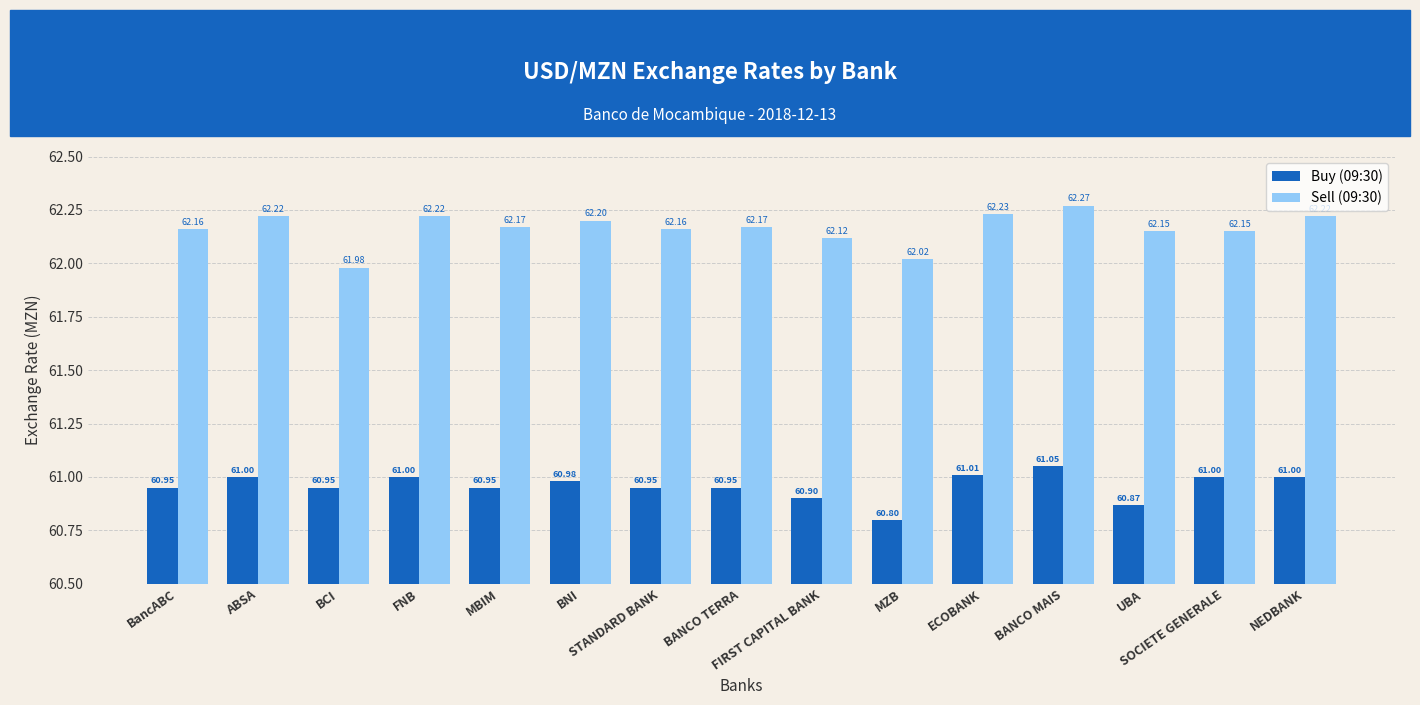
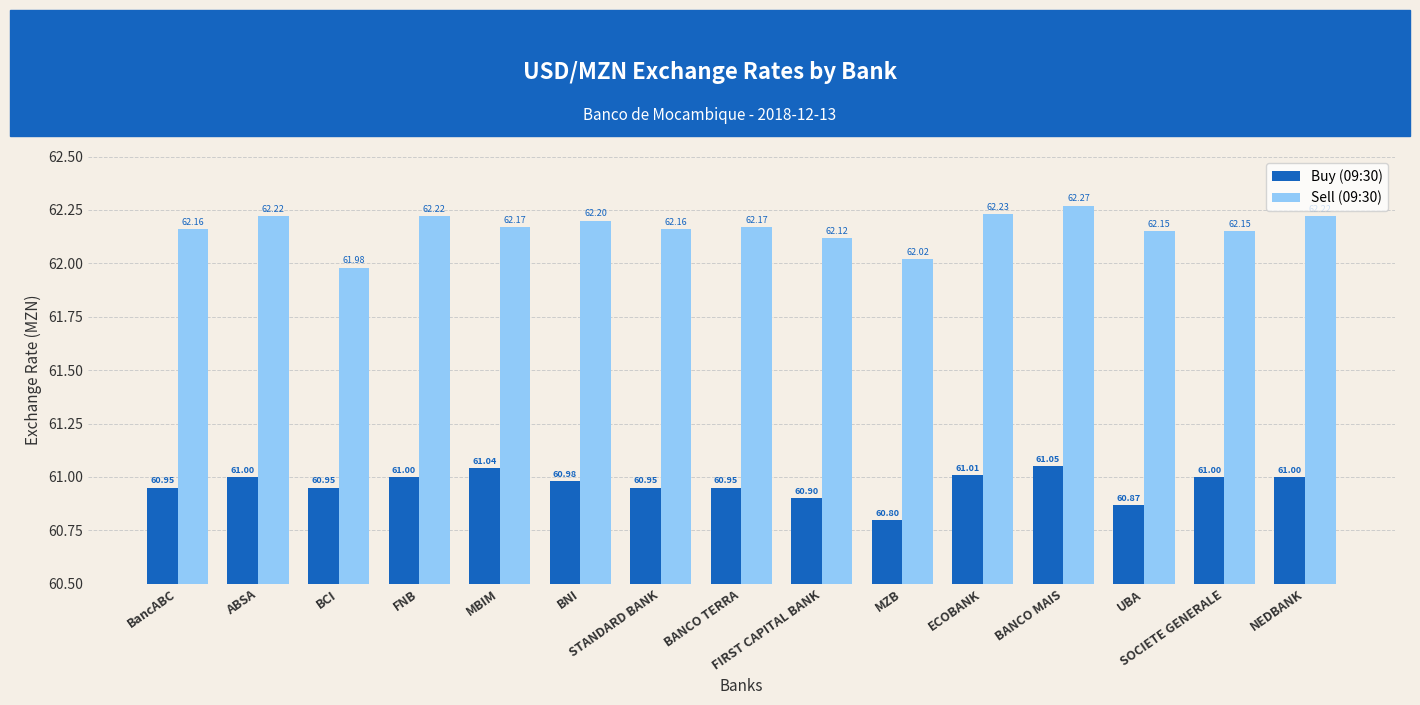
  {
    "Buy (09:30)": {
      "BancABC": 60.95,
      "ABSA": 61.00,
      "BCI": 60.95,
      "FNB": 61.00,
-     "MBIM": 60.95,
+     "MBIM": 61.04,
      "BNI": 60.98,
      "STANDARD BANK": 60.95,
      "BANCO TERRA": 60.95,
      "FIRST CAPITAL BANK": 60.90,
      "MZB": 60.80,
      "ECOBANK": 61.01,
      "BANCO MAIS": 61.05,
      "UBA": 60.87,
      "SOCIETE GENERALE": 61.00,
      "NEDBANK": 61.00
    },
    "Sell (09:30)": {
      "BancABC": 62.16,
      "ABSA": 62.22,
      "BCI": 61.98,
      "FNB": 62.22,
      "MBIM": 62.17,
      "BNI": 62.20,
      "STANDARD BANK": 62.16,
      "BANCO TERRA": 62.17,
      "FIRST CAPITAL BANK": 62.12,
      "MZB": 62.02,
      "ECOBANK": 62.23,
      "BANCO MAIS": 62.27,
      "UBA": 62.15,
      "SOCIETE GENERALE": 62.15
    }
  }
